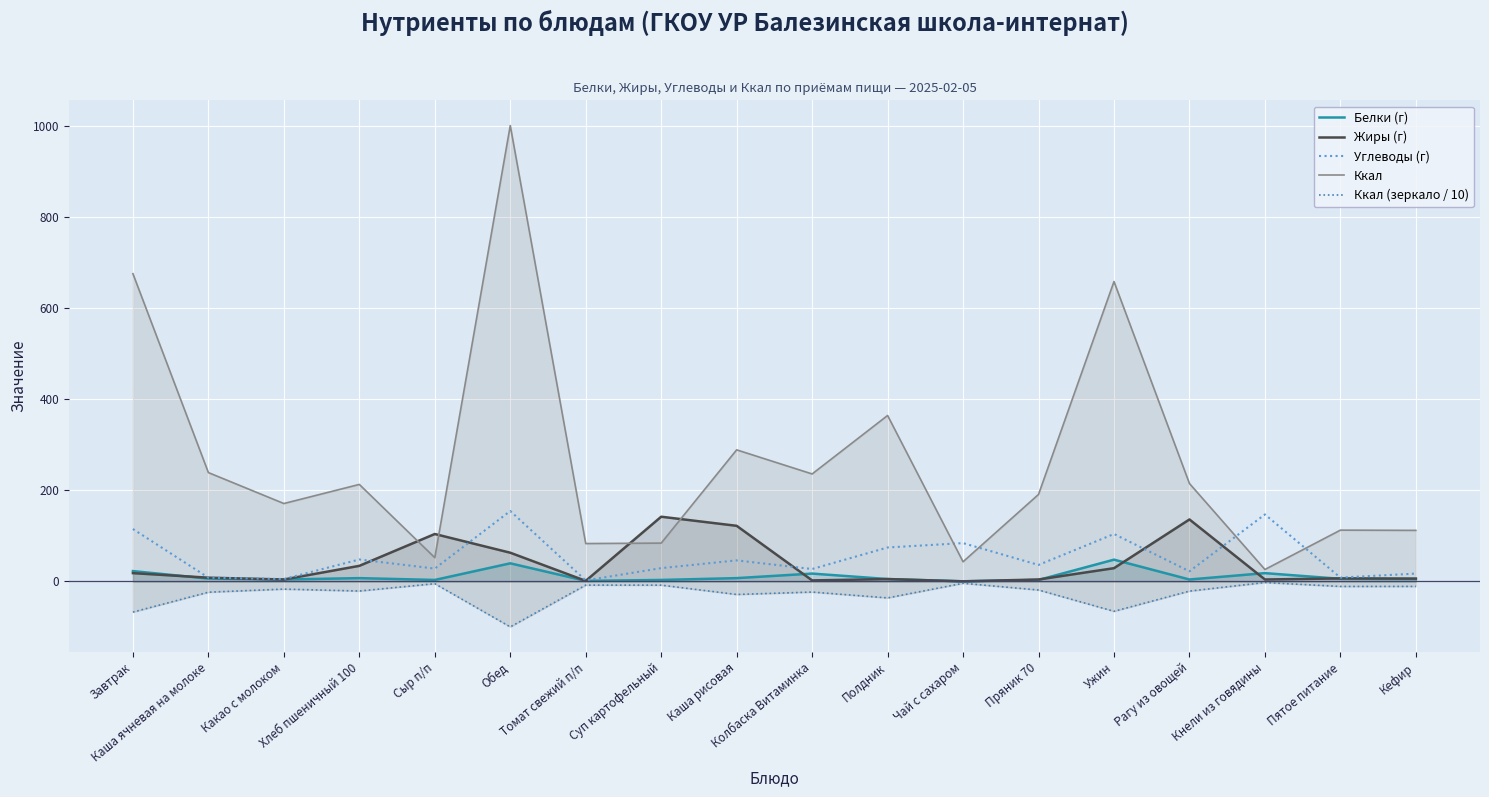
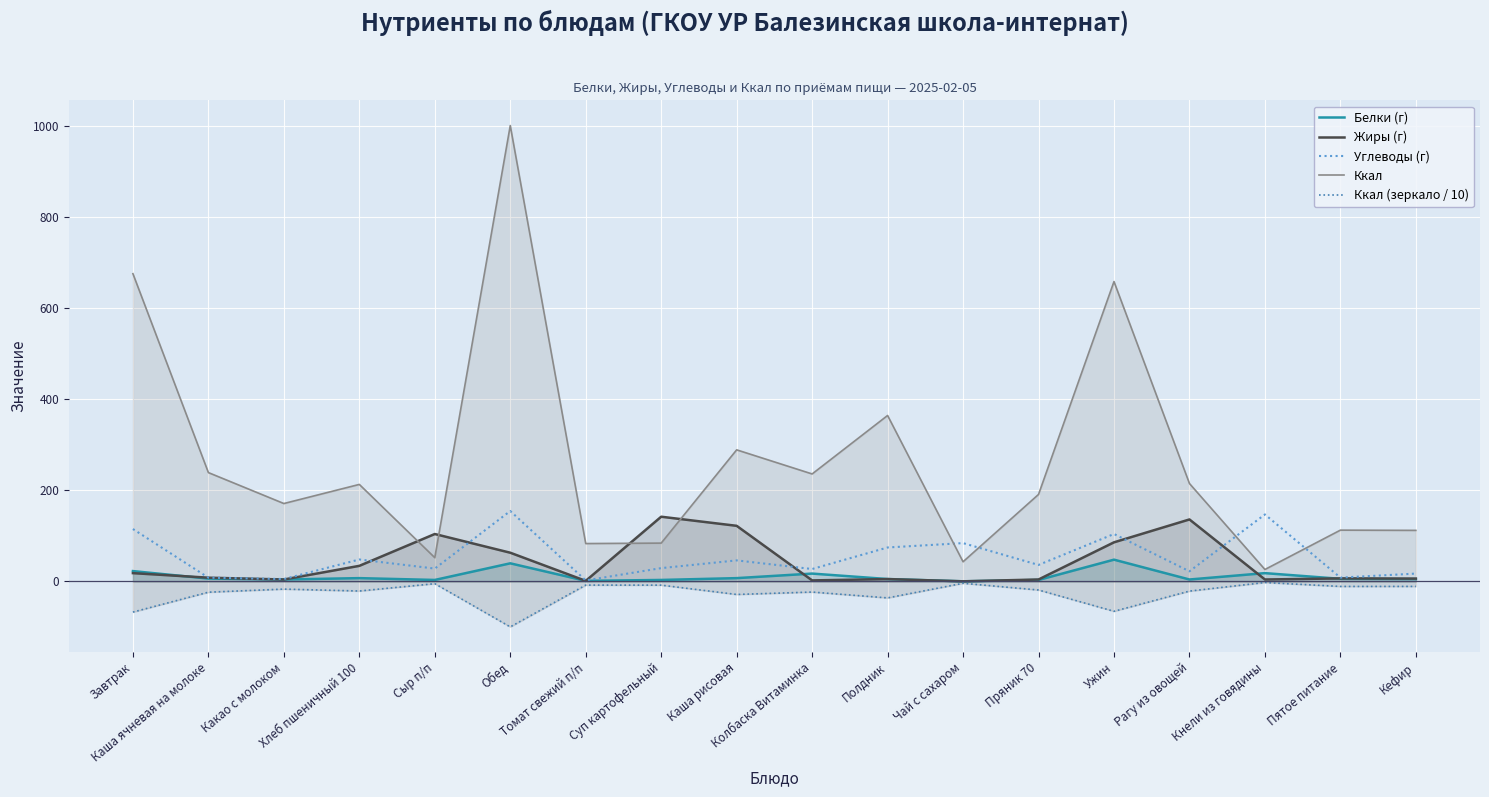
  {
    "Жиры (г)": {
      "Хлеб пшеничный 100": 30,
      "Сыр п/п": 100,
      "Обед": 60,
      "Суп картофельный": 140,
      "Каша рисовая": 120,
-     "Ужин": 30,
+     "Ужин": 90,
      "Рагу из овощей": 140
    }
  }
